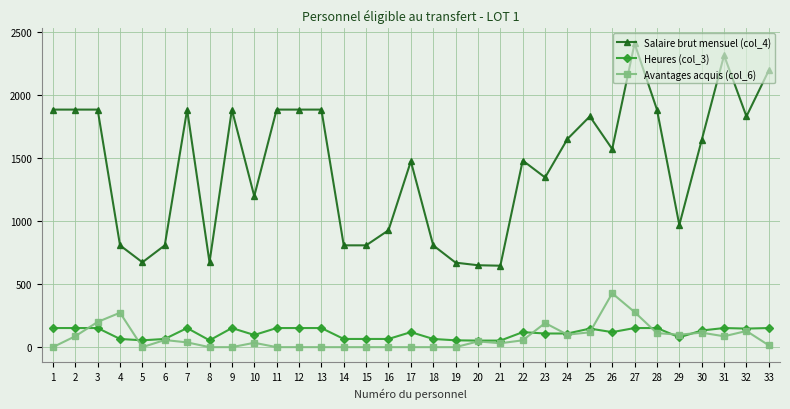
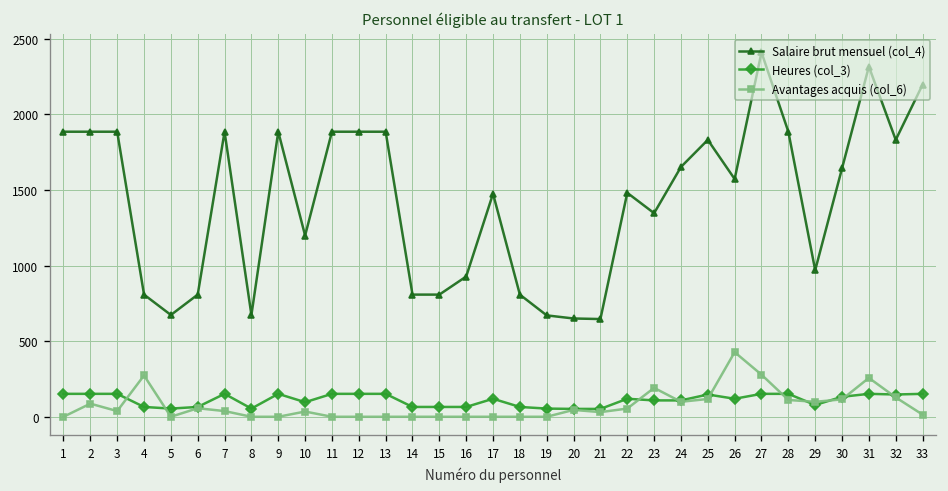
  {
    "Avantages acquis (col_6)": {
      "1": 0,
      "2": 90,
-     "3": 200,
+     "3": 40,
      "4": 270,
      "5": 0,
      "7": 40,
      "8": 0,
      "9": 0,
      "10": 30,
      "11": 0,
      "12": 0,
      "13": 0,
      "14": 0,
      "15": 0,
      "16": 0,
      "17": 0,
      "18": 0,
      "19": 0,
      "21": 30,
      "22": 50,
      "23": 190,
      "25": 120,
      "26": 430,
      "27": 280,
      "28": 110,
      "29": 100,
-     "31": 90,
+     "31": 260,
      "33": 10
    }
  }
